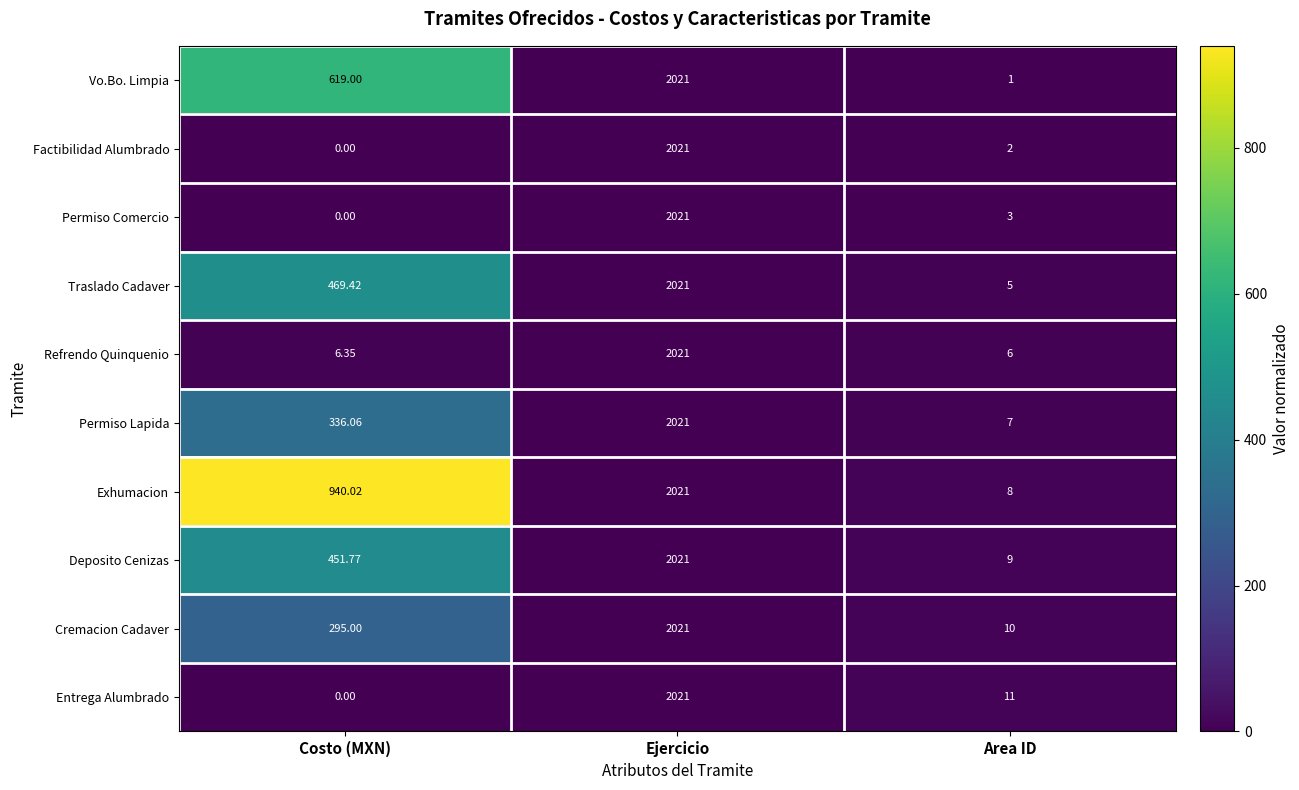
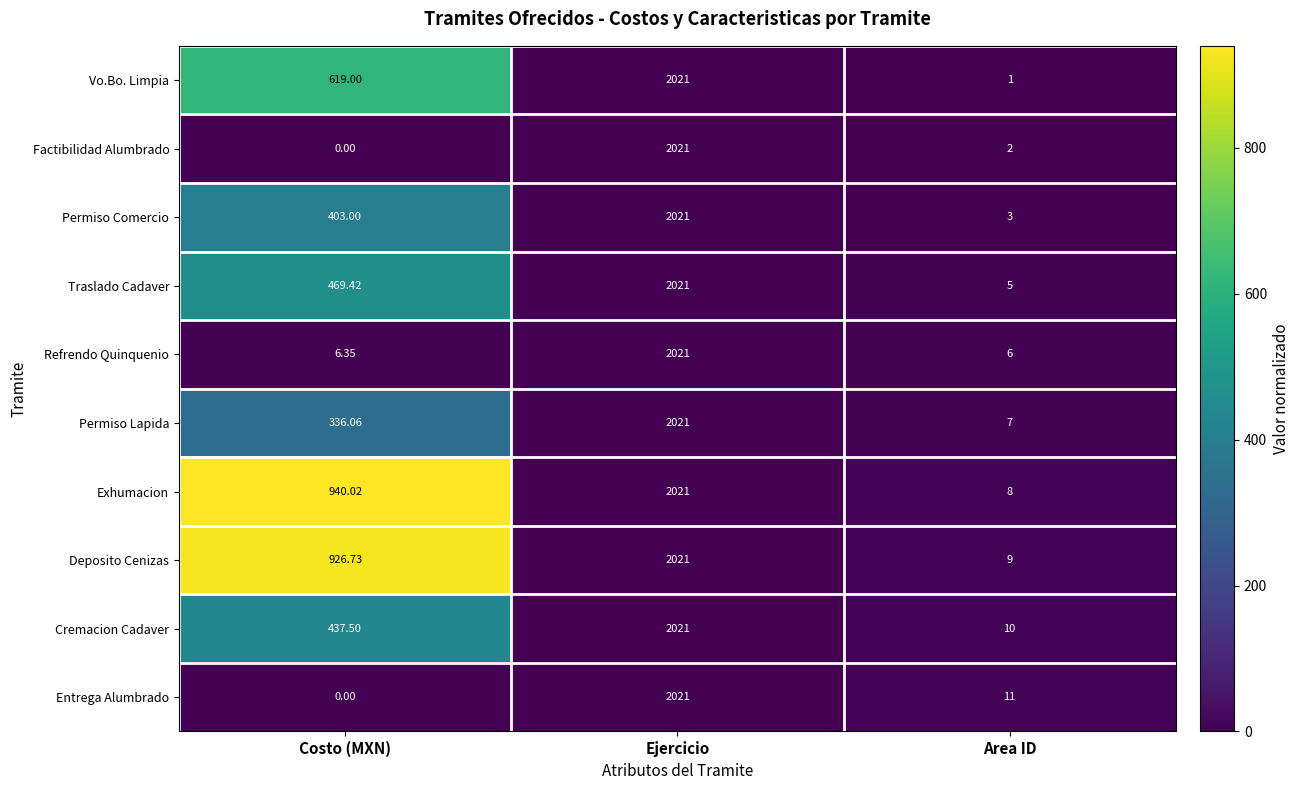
  {
    "Vo.Bo. Limpia": {
      "Costo (MXN)": 619.00,
      "Ejercicio": 2021,
      "Area ID": 1
    },
    "Factibilidad Alumbrado": {
      "Costo (MXN)": 0.00,
      "Ejercicio": 2021,
      "Area ID": 2
    },
    "Permiso Comercio": {
-     "Costo (MXN)": 0.00,
+     "Costo (MXN)": 403.00,
      "Ejercicio": 2021,
      "Area ID": 3
    },
    "Traslado Cadaver": {
      "Costo (MXN)": 469.42,
      "Ejercicio": 2021,
      "Area ID": 5
    },
    "Refrendo Quinquenio": {
      "Costo (MXN)": 6.35,
      "Ejercicio": 2021,
      "Area ID": 6
    },
    "Permiso Lapida": {
      "Costo (MXN)": 336.06,
      "Ejercicio": 2021,
      "Area ID": 7
    },
    "Exhumacion": {
      "Costo (MXN)": 940.02,
      "Ejercicio": 2021,
      "Area ID": 8
    },
    "Deposito Cenizas": {
-     "Costo (MXN)": 451.77,
+     "Costo (MXN)": 926.73,
      "Ejercicio": 2021,
      "Area ID": 9
    },
    "Cremacion Cadaver": {
-     "Costo (MXN)": 295.00,
+     "Costo (MXN)": 437.50,
      "Ejercicio": 2021,
      "Area ID": 10
    },
    "Entrega Alumbrado": {
      "Costo (MXN)": 0.00,
      "Ejercicio": 2021,
      "Area ID": 11
    }
  }
